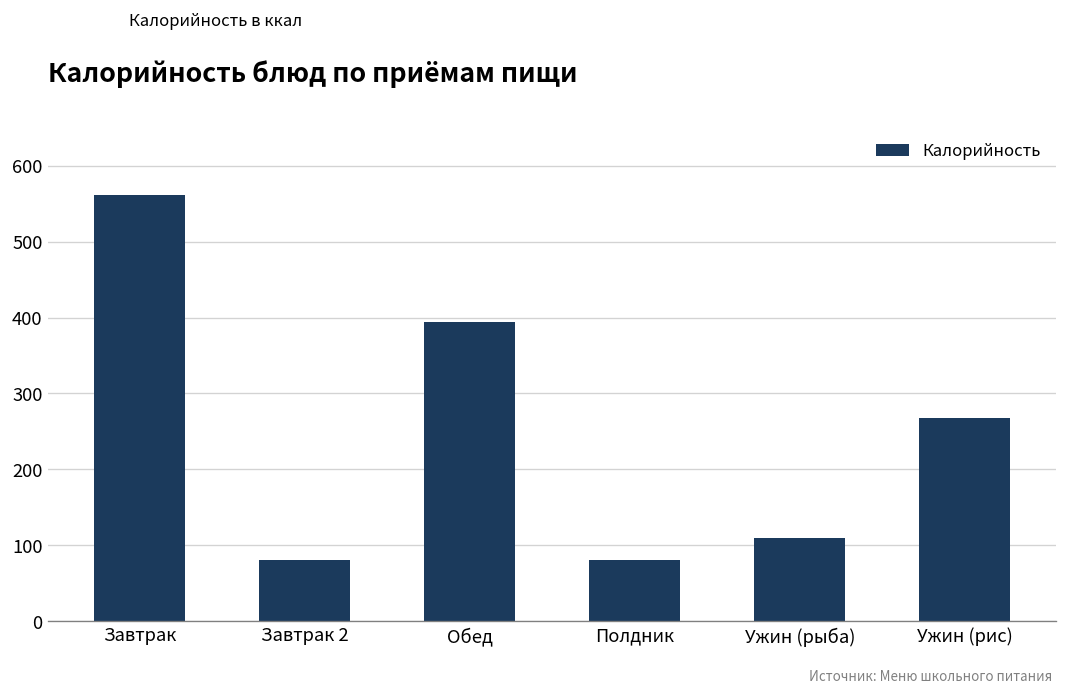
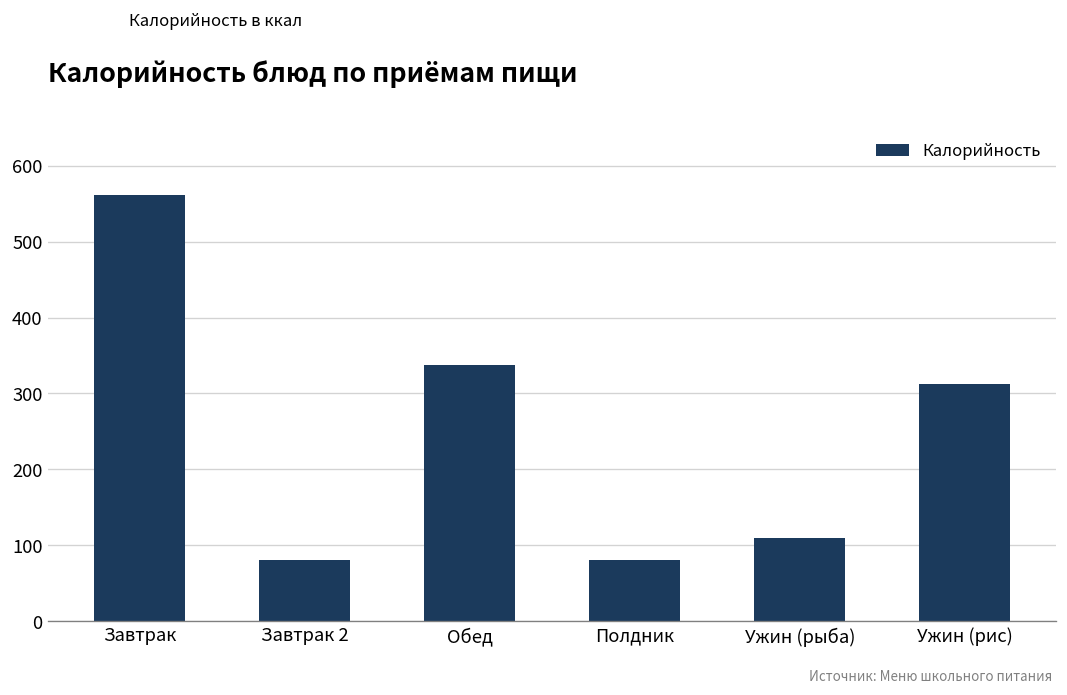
  {
    "Завтрак": 560,
    "Завтрак 2": 80,
-   "Обед": 390,
+   "Обед": 340,
    "Полдник": 80,
    "Ужин (рыба)": 110,
-   "Ужин (рис)": 270
+   "Ужин (рис)": 310
  }
